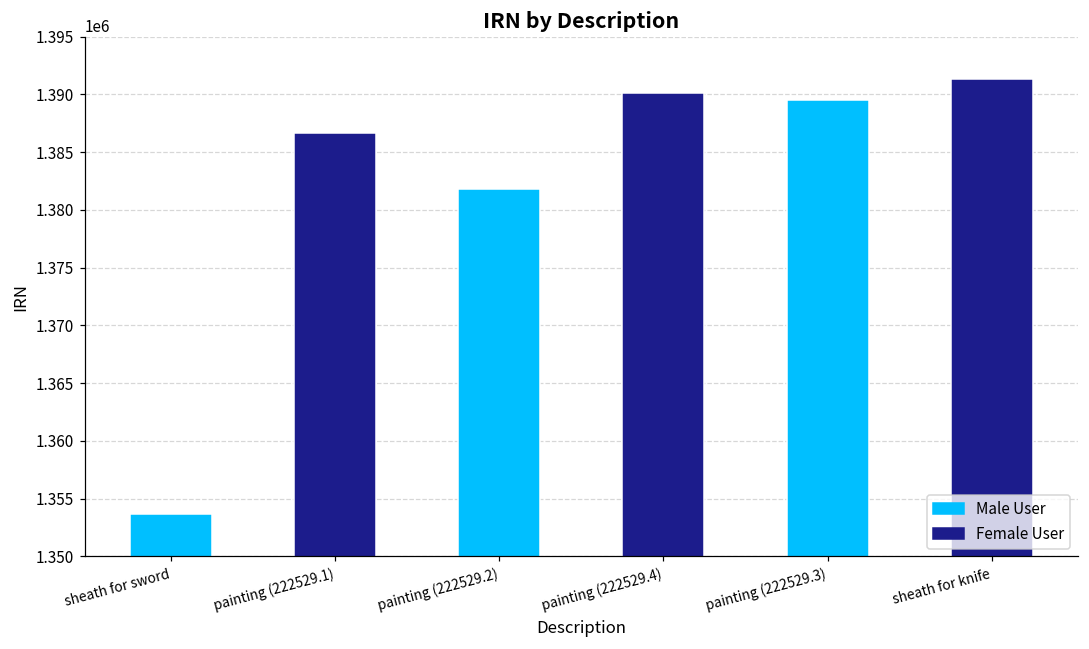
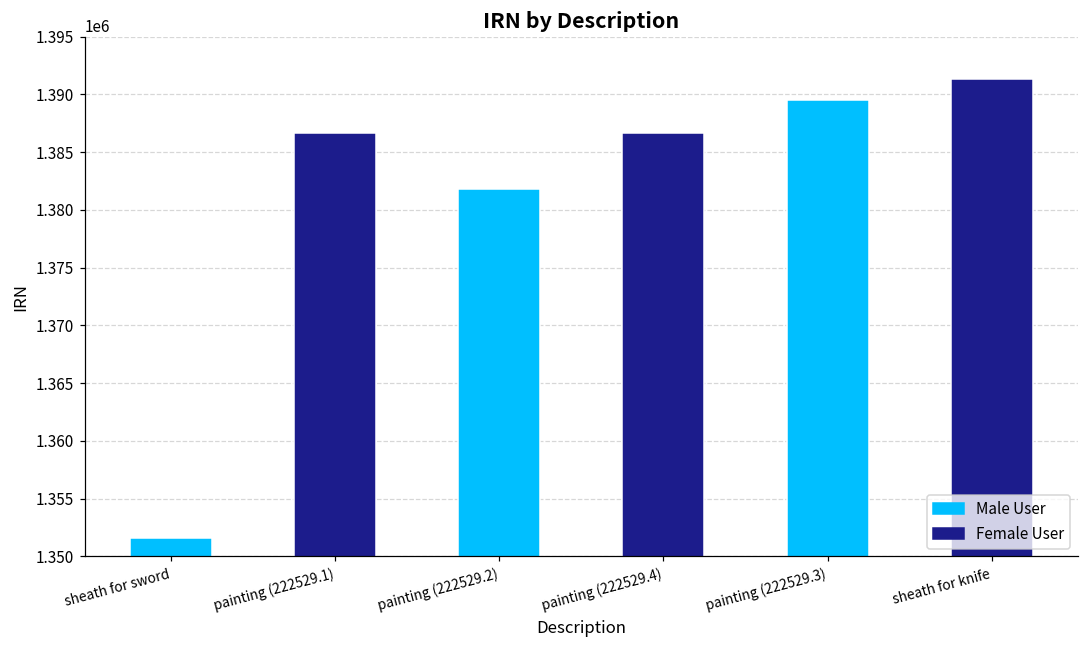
  {
    "Male User": {
-     "sheath for sword": 1353700,
+     "sheath for sword": 1351600,
      "painting (222529.2)": 1381800,
      "painting (222529.3)": 1389500
    },
    "Female User": {
      "painting (222529.1)": 1386600,
-     "painting (222529.4)": 1390100,
+     "painting (222529.4)": 1386600,
      "sheath for knife": 1391400
    }
  }
